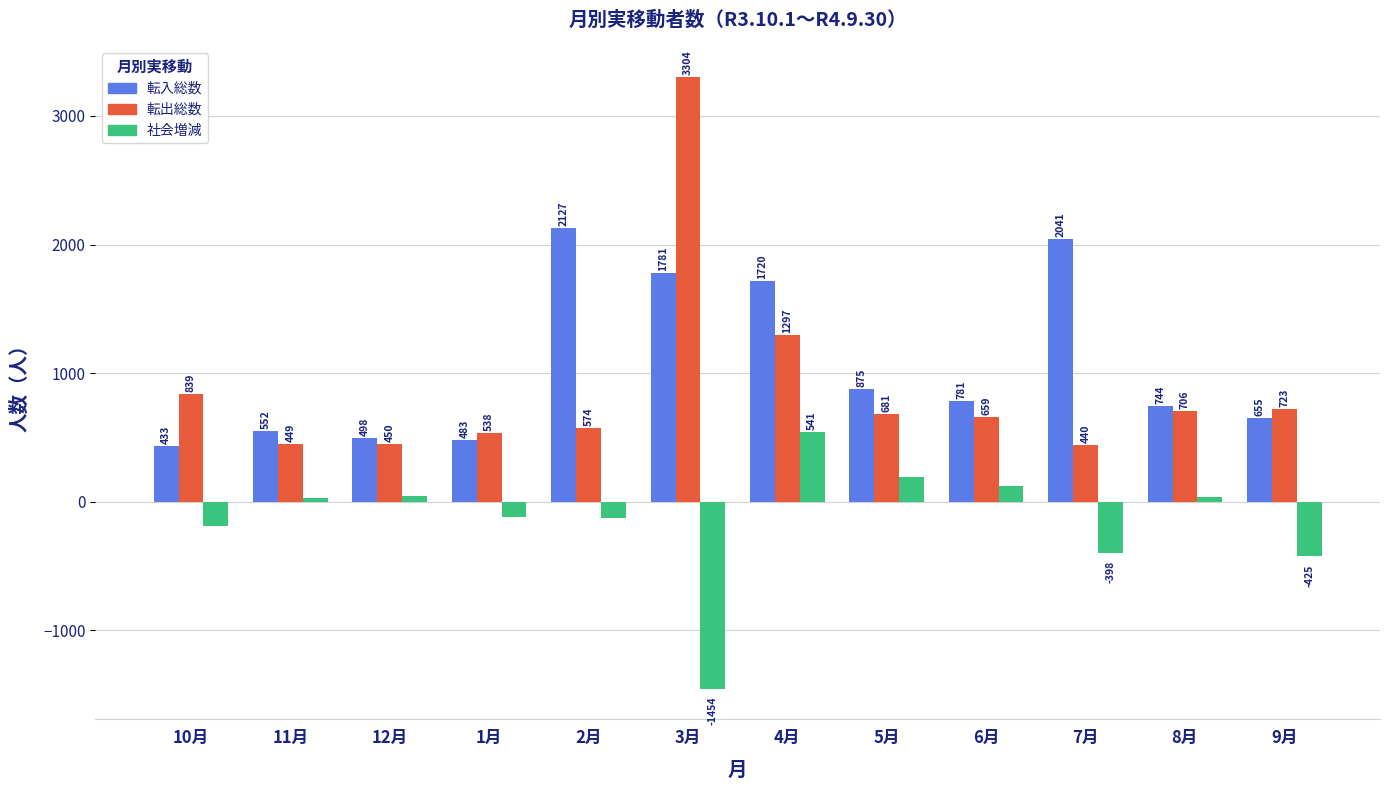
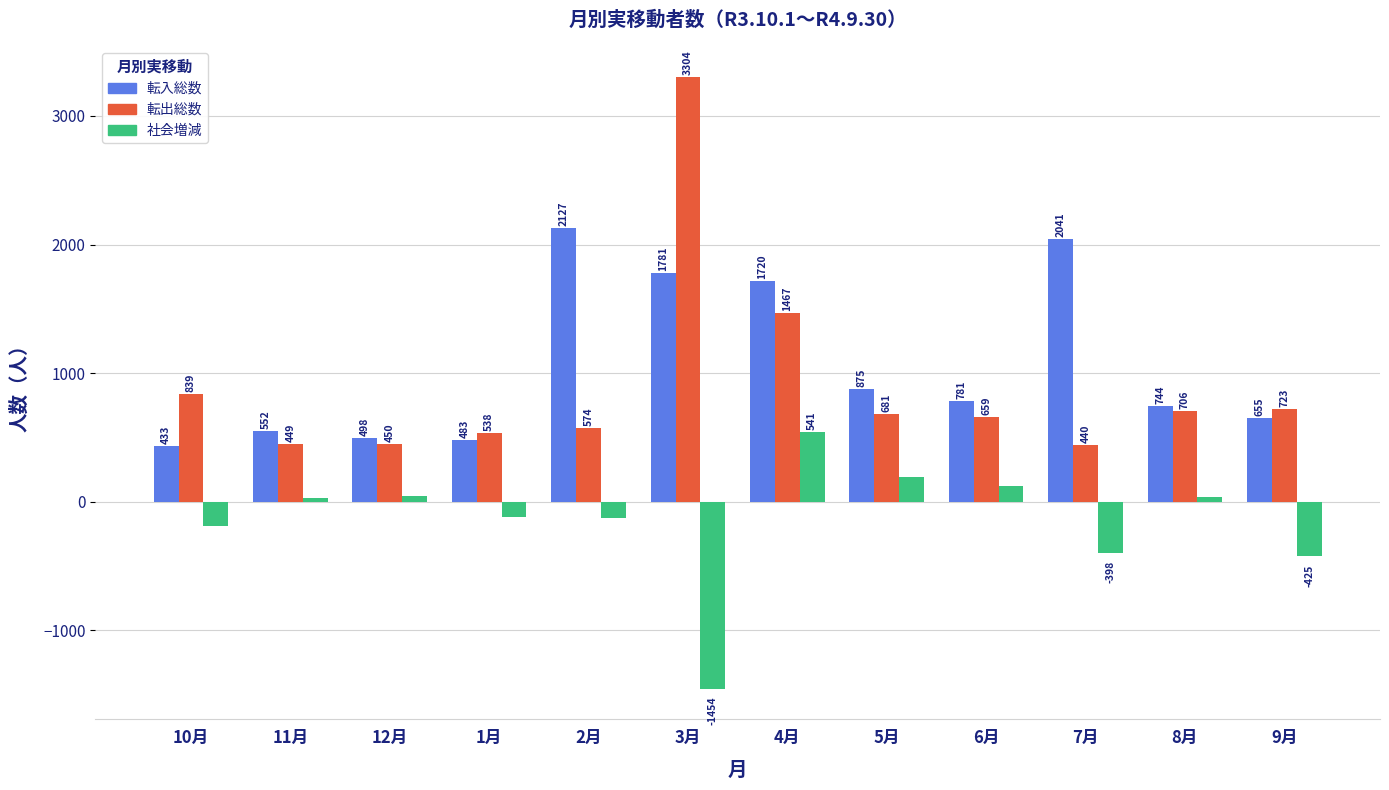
  {
    "転入総数": {
      "10月": 433,
      "11月": 552,
      "12月": 498,
      "1月": 483,
      "2月": 2127,
      "3月": 1781,
      "4月": 1720,
      "5月": 875,
      "6月": 781,
      "7月": 2041,
      "8月": 744,
      "9月": 655
    },
    "転出総数": {
      "10月": 839,
      "11月": 449,
      "12月": 450,
      "1月": 538,
      "2月": 574,
      "3月": 3304,
-     "4月": 1297,
+     "4月": 1467,
      "5月": 681,
      "6月": 659,
      "7月": 440,
      "8月": 706,
      "9月": 723
    },
    "社会増減": {
      "3月": -1454,
      "4月": 541,
      "7月": -398,
      "9月": -425
    }
  }
